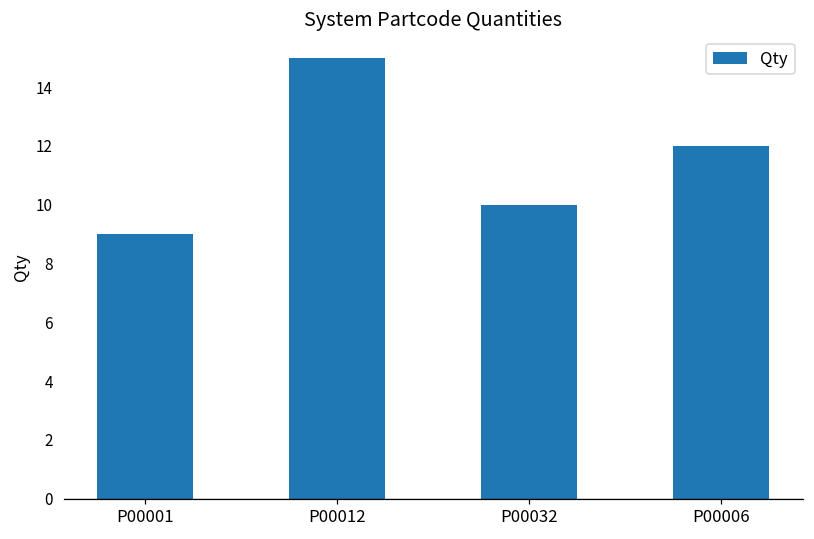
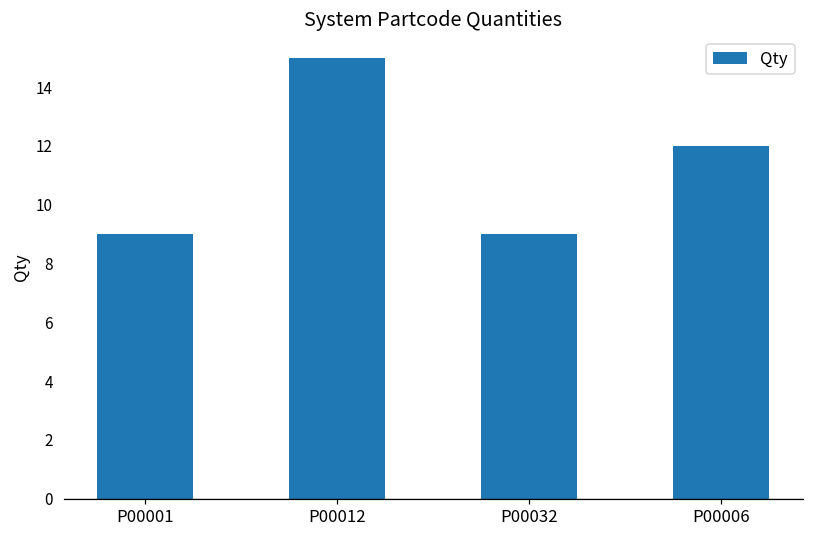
  {
    "P00001": 9,
    "P00012": 15,
-   "P00032": 10,
+   "P00032": 9,
    "P00006": 12
  }
